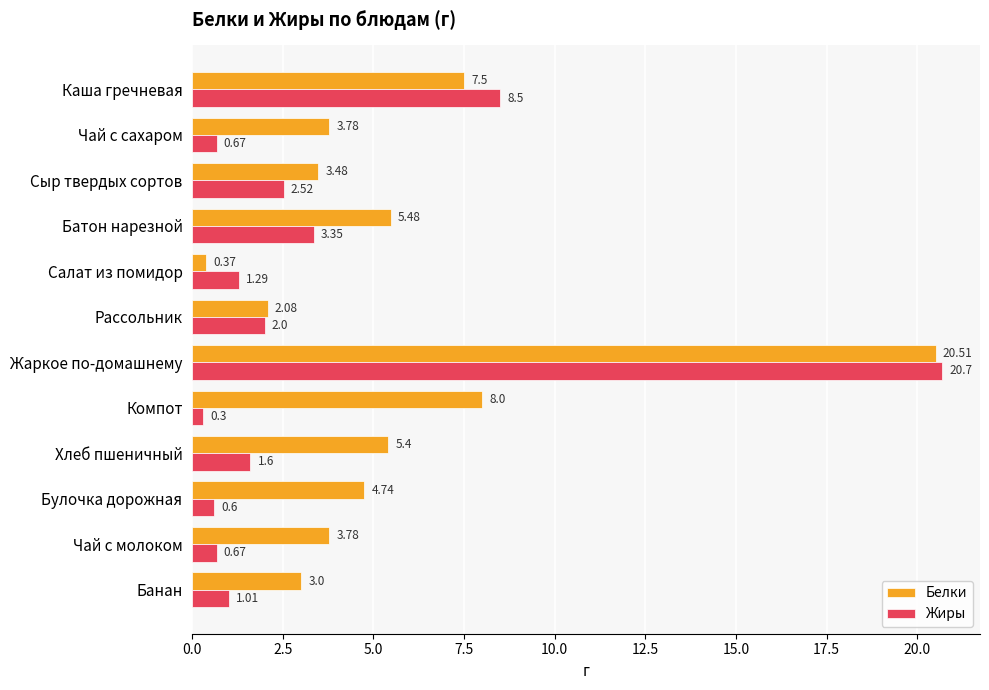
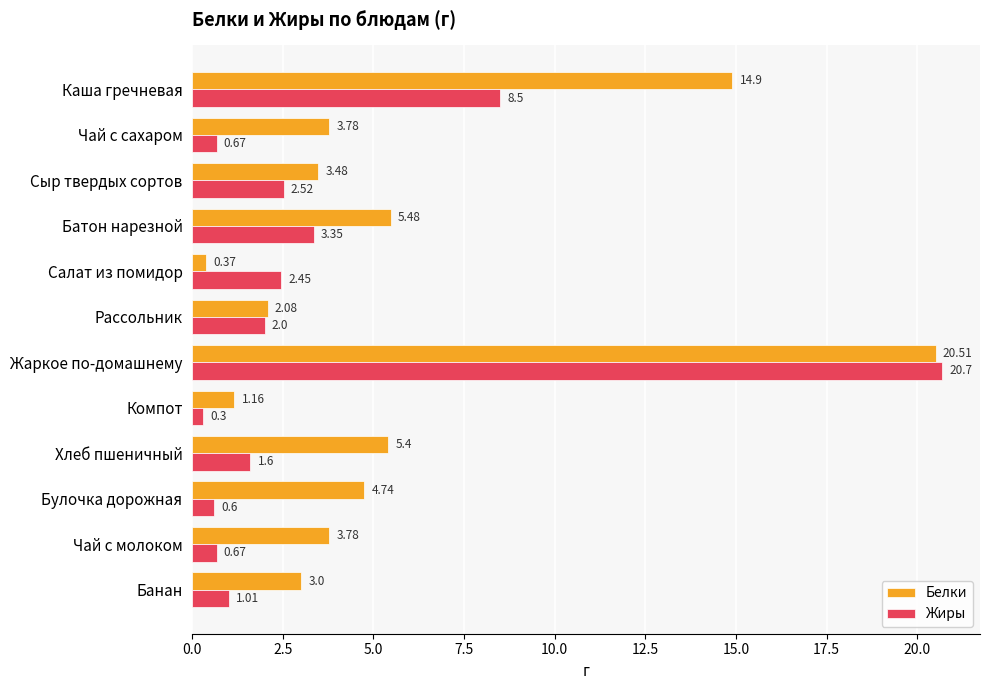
  {
    "Белки": {
-     "Каша гречневая": 7.5,
+     "Каша гречневая": 14.9,
      "Чай с сахаром": 3.78,
      "Сыр твердых сортов": 3.48,
      "Батон нарезной": 5.48,
      "Салат из помидор": 0.37,
      "Рассольник": 2.08,
      "Жаркое по-домашнему": 20.51,
-     "Компот": 8.0,
+     "Компот": 1.16,
      "Хлеб пшеничный": 5.4,
      "Булочка дорожная": 4.74,
      "Чай с молоком": 3.78,
      "Банан": 3.0
    },
    "Жиры": {
      "Каша гречневая": 8.5,
      "Чай с сахаром": 0.67,
      "Сыр твердых сортов": 2.52,
      "Батон нарезной": 3.35,
-     "Салат из помидор": 1.29,
+     "Салат из помидор": 2.45,
      "Рассольник": 2.0,
      "Жаркое по-домашнему": 20.7,
      "Компот": 0.3,
      "Хлеб пшеничный": 1.6,
      "Булочка дорожная": 0.6,
      "Чай с молоком": 0.67,
      "Банан": 1.01
    }
  }
